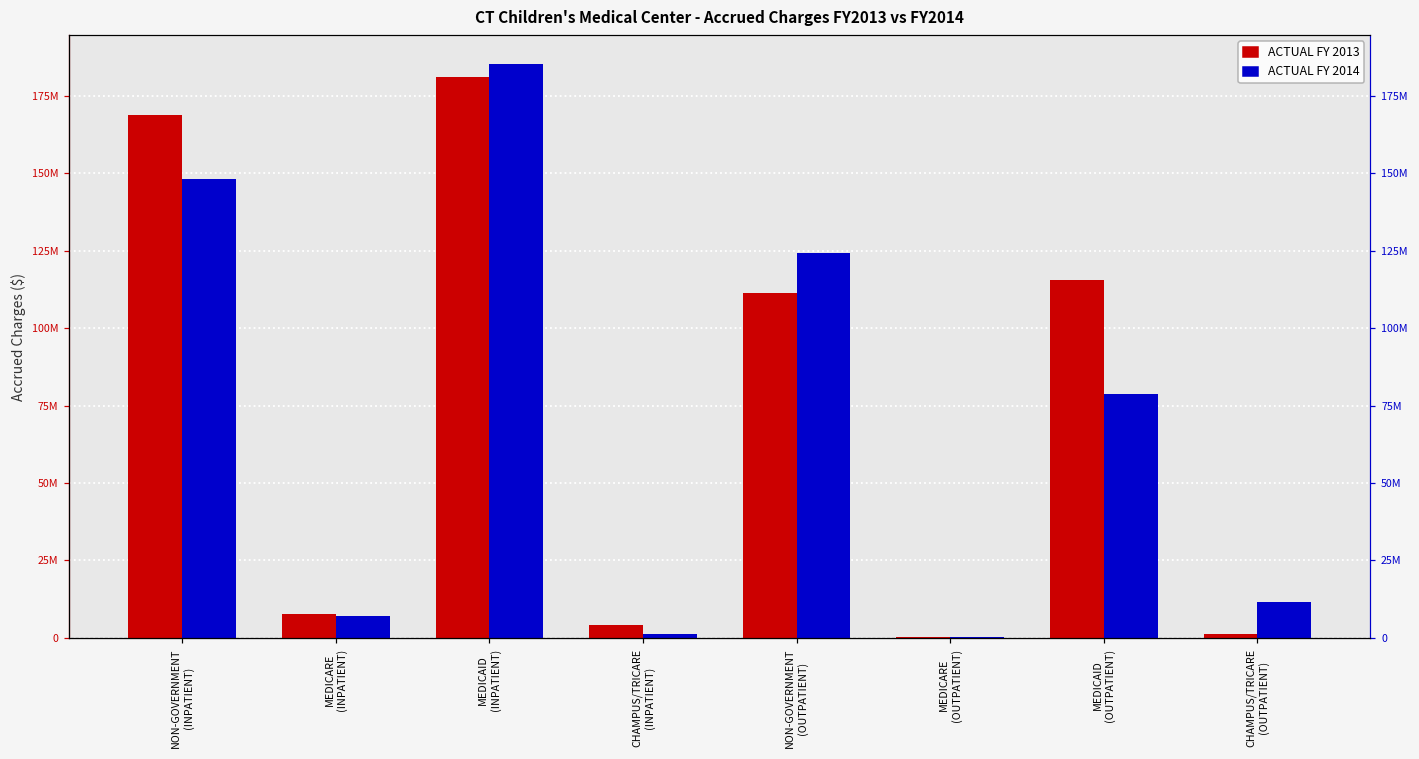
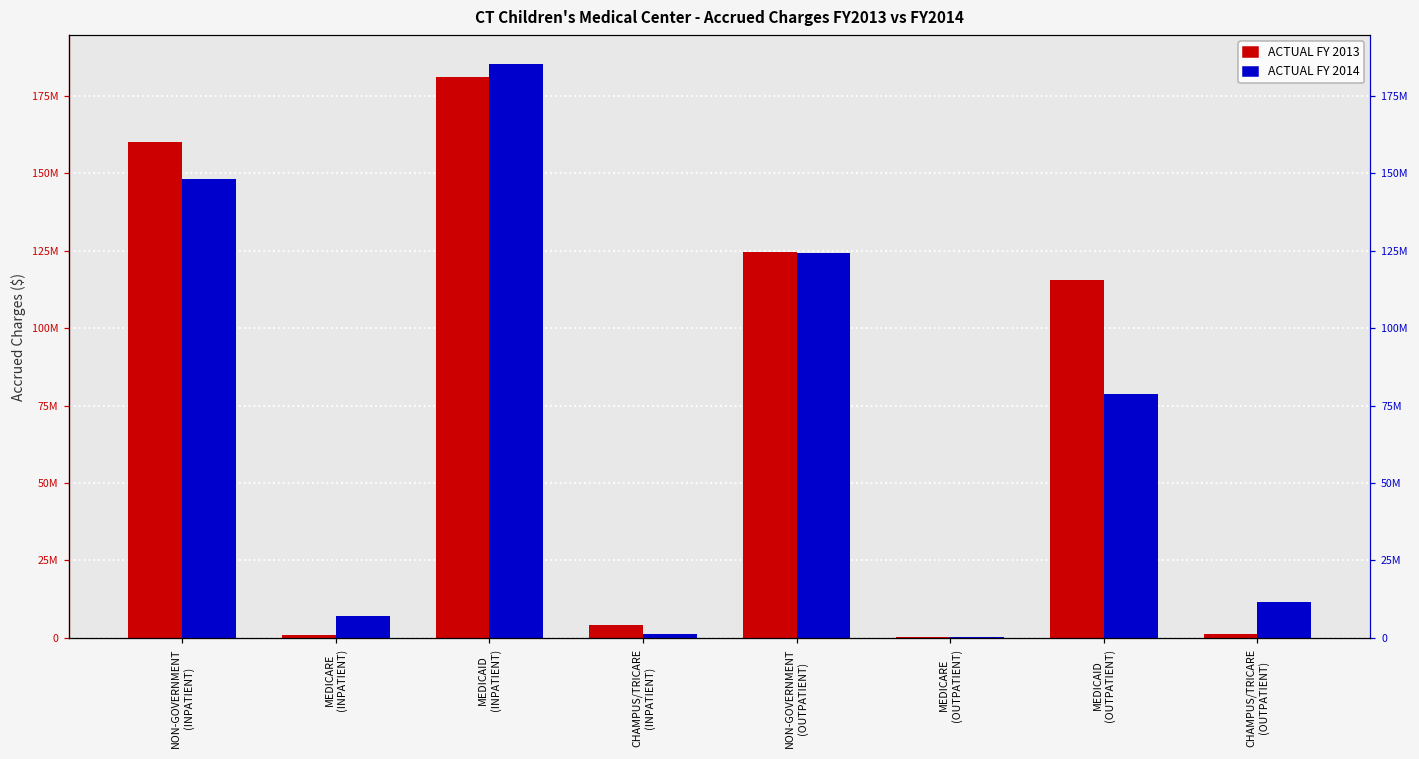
  {
    "ACTUAL FY 2013": {
-     "NON-GOVERNMENT (INPATIENT)": 169000000,
-     "MEDICARE (INPATIENT)": 8000000,
+     "NON-GOVERNMENT (INPATIENT)": 160000000,
+     "MEDICARE (INPATIENT)": 1000000,
      "MEDICAID (INPATIENT)": 181000000,
      "CHAMPUS/TRICARE (INPATIENT)": 4000000,
-     "NON-GOVERNMENT (OUTPATIENT)": 111000000,
+     "NON-GOVERNMENT (OUTPATIENT)": 124000000,
      "MEDICAID (OUTPATIENT)": 116000000,
      "CHAMPUS/TRICARE (OUTPATIENT)": 1000000
    },
    "ACTUAL FY 2014": {
      "NON-GOVERNMENT (INPATIENT)": 148000000,
      "MEDICARE (INPATIENT)": 7000000,
      "MEDICAID (INPATIENT)": 185000000,
      "CHAMPUS/TRICARE (INPATIENT)": 1000000,
      "NON-GOVERNMENT (OUTPATIENT)": 124000000,
      "MEDICAID (OUTPATIENT)": 79000000,
      "CHAMPUS/TRICARE (OUTPATIENT)": 12000000
    }
  }
